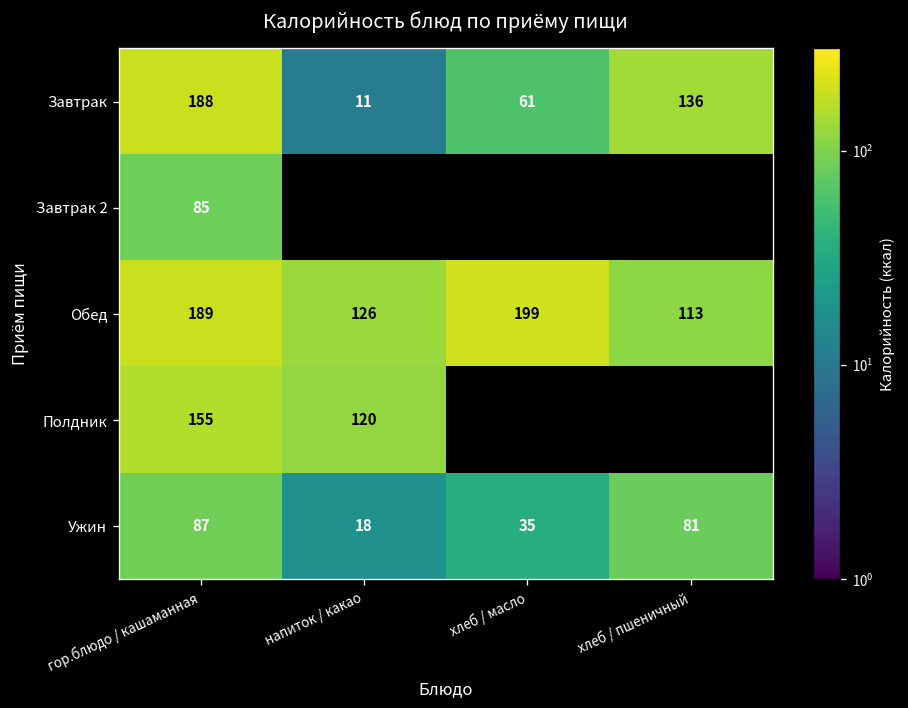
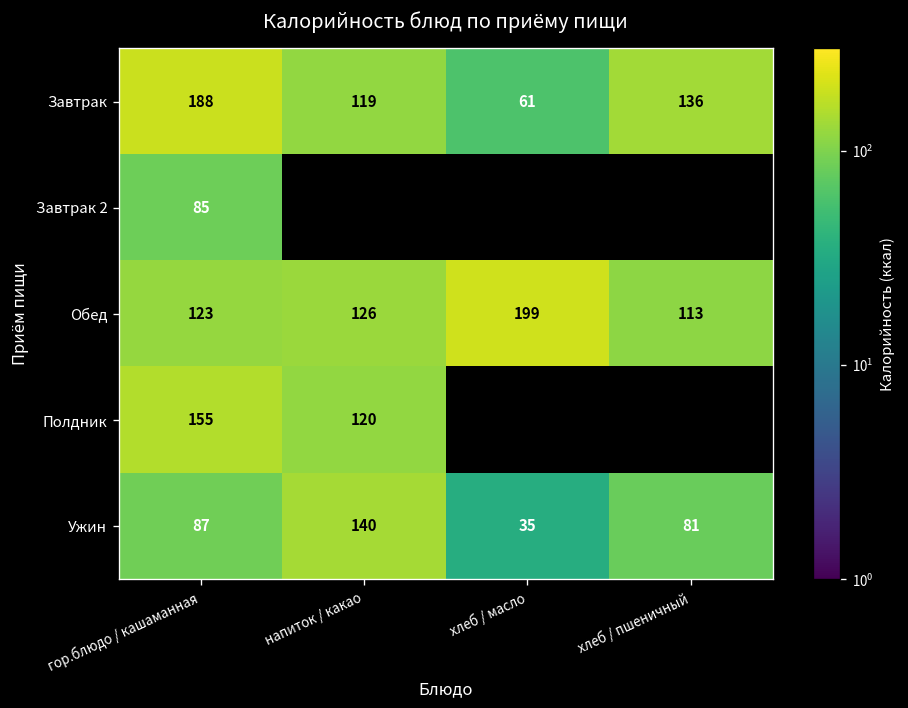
  {
    "Завтрак": {
      "гор.блюдо / кашаманная": 188,
-     "напиток / какао": 11,
+     "напиток / какао": 119,
      "хлеб / масло": 61,
      "хлеб / пшеничный": 136
    },
    "Завтрак 2": {
      "гор.блюдо / кашаманная": 85
    },
    "Обед": {
-     "гор.блюдо / кашаманная": 189,
+     "гор.блюдо / кашаманная": 123,
      "напиток / какао": 126,
      "хлеб / масло": 199,
      "хлеб / пшеничный": 113
    },
    "Полдник": {
      "гор.блюдо / кашаманная": 155,
      "напиток / какао": 120
    },
    "Ужин": {
      "гор.блюдо / кашаманная": 87,
-     "напиток / какао": 18,
+     "напиток / какао": 140,
      "хлеб / масло": 35,
      "хлеб / пшеничный": 81
    }
  }
